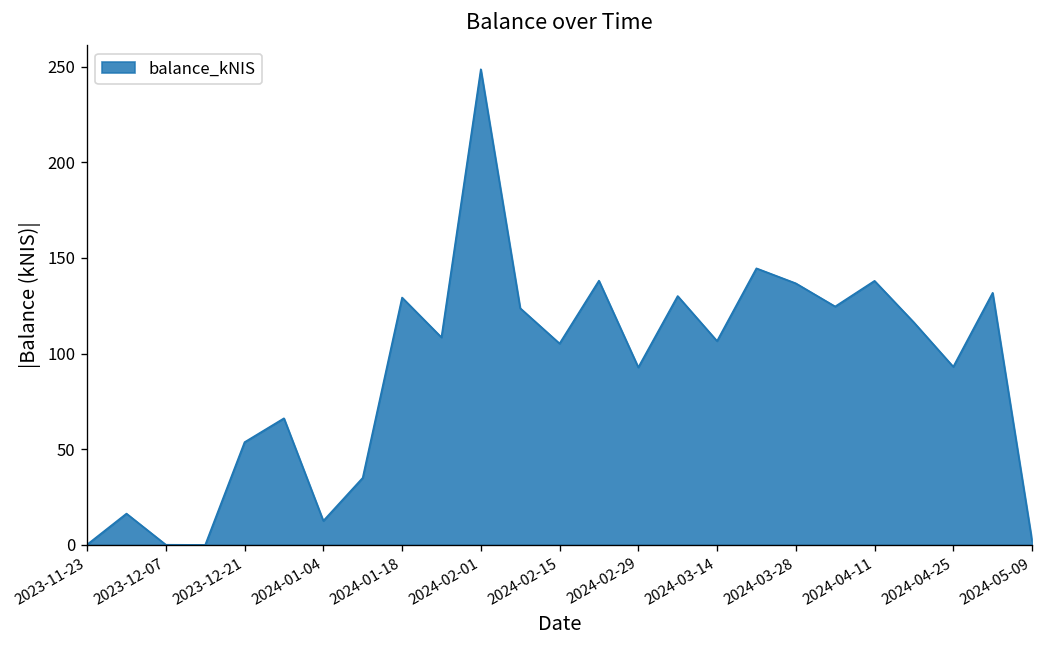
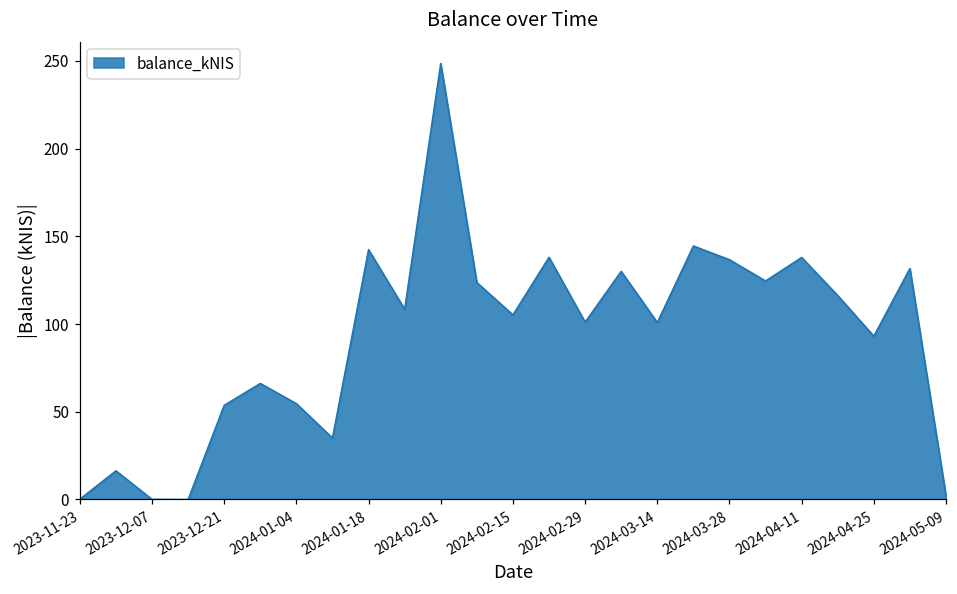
  {
    "2023-11-23": 0,
    "2023-12-07": 0,
    "2023-12-21": 54,
-   "2024-01-04": 13,
-   "2024-01-18": 129,
+   "2024-01-04": 55,
+   "2024-01-18": 142,
    "2024-02-01": 249,
    "2024-02-15": 105,
-   "2024-02-29": 93,
-   "2024-03-14": 107,
+   "2024-02-29": 101,
+   "2024-03-14": 101,
    "2024-03-28": 137,
    "2024-04-11": 138,
    "2024-04-25": 93,
    "2024-05-09": 2
  }
